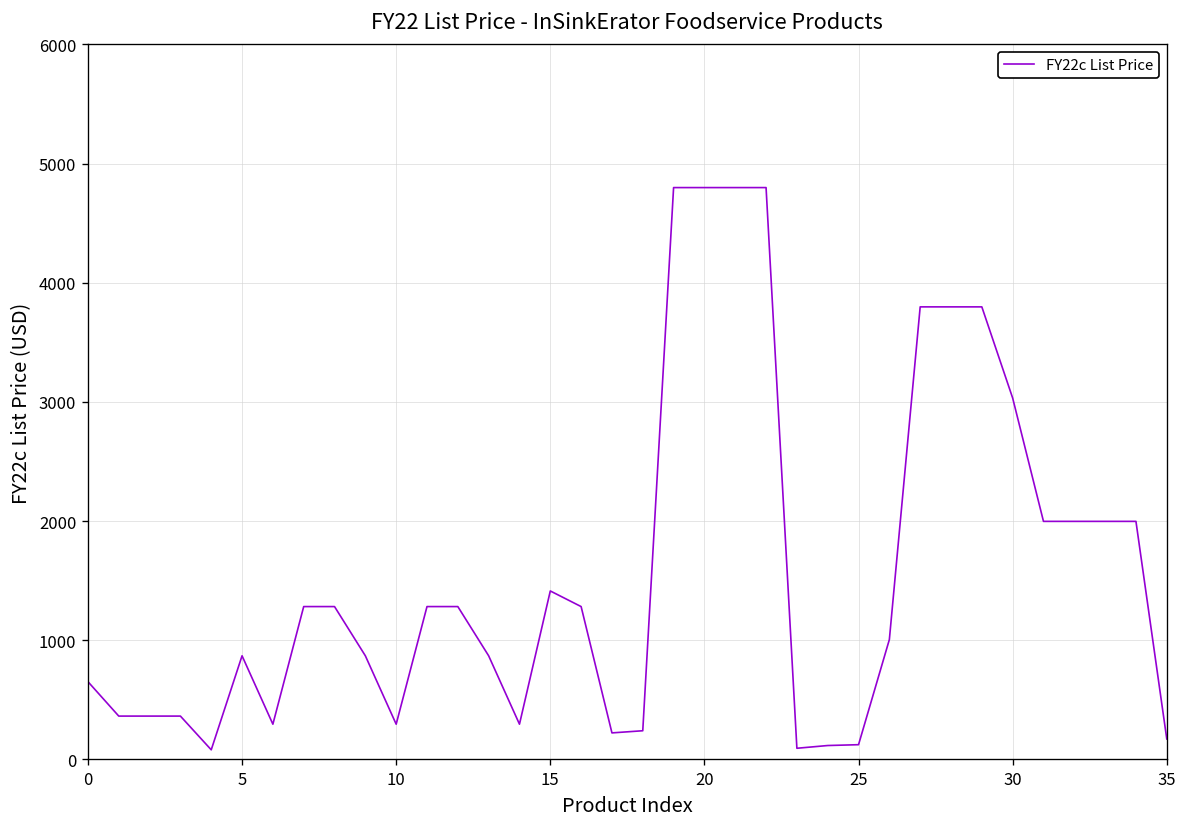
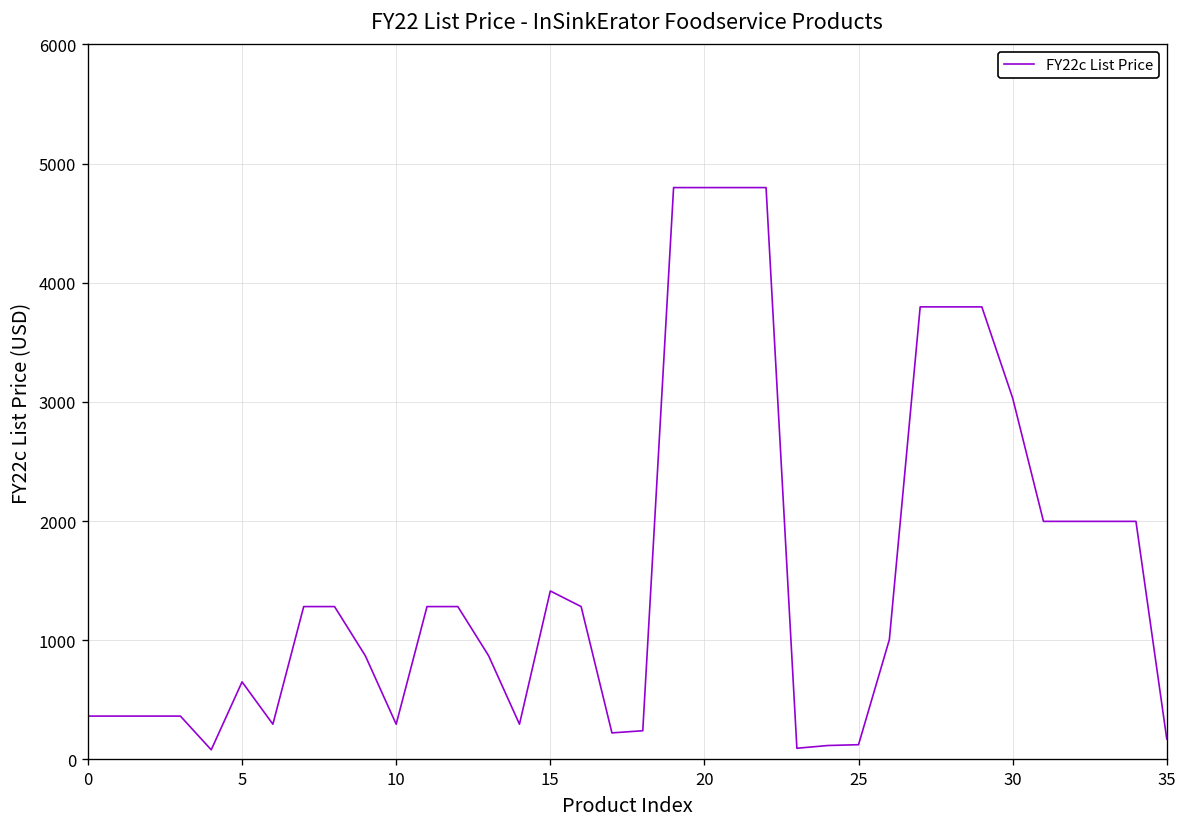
  {
-   "0": 700,
-   "5": 900,
+   "0": 400,
+   "5": 700,
    "10": 300,
    "15": 1400,
    "20": 4800,
    "25": 100,
    "30": 3000,
    "35": 200
  }
